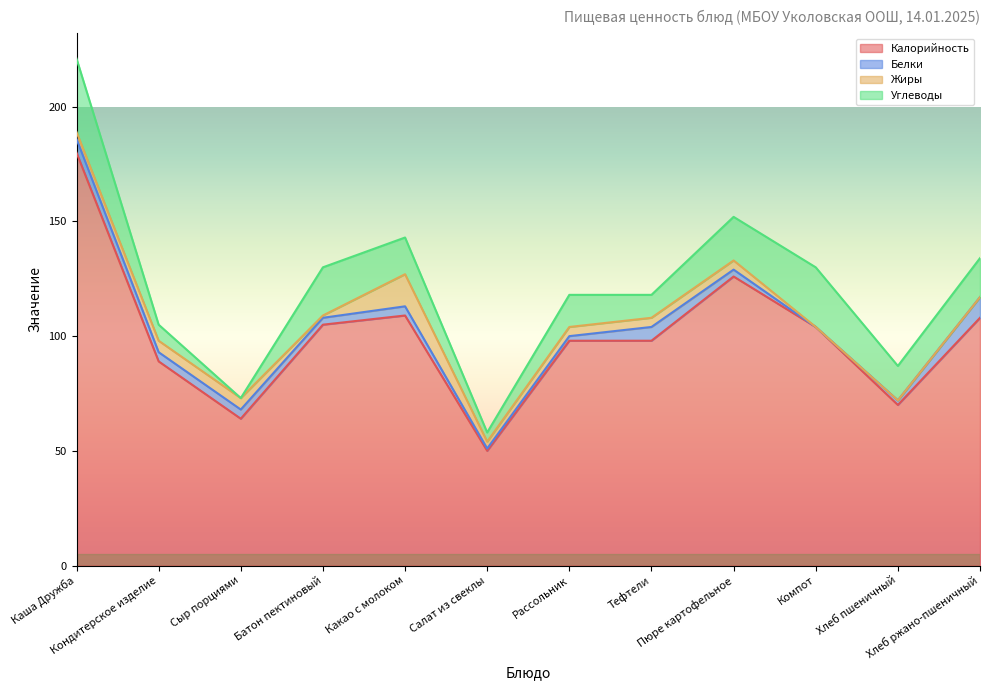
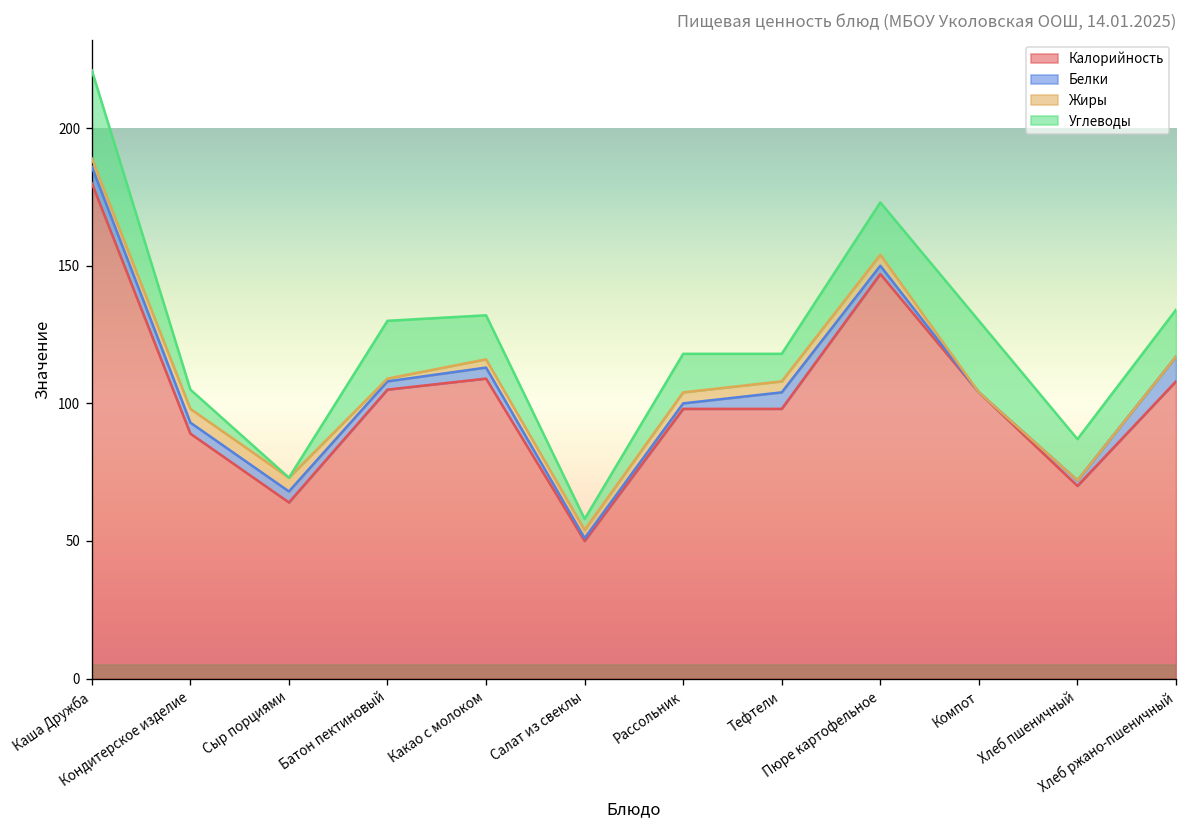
  {
    "Калорийность": {
      "Каша Дружба": 180,
      "Кондитерское изделие": 89,
      "Сыр порциями": 64,
      "Батон пектиновый": 105,
      "Какао с молоком": 109,
      "Рассольник": 98,
      "Тефтели": 98,
-     "Пюре картофельное": 126,
+     "Пюре картофельное": 147,
      "Хлеб пшеничный": 70,
      "Хлеб ржано-пшеничный": 108
    },
    "Белки": {
      "Каша Дружба": 6,
      "Кондитерское изделие": 4,
      "Сыр порциями": 4,
      "Какао с молоком": 4,
      "Рассольник": 2,
      "Тефтели": 6,
      "Пюре картофельное": 3
    },
    "Жиры": {
      "Каша Дружба": 3,
      "Кондитерское изделие": 5,
-     "Какао с молоком": 14,
+     "Какао с молоком": 3,
      "Салат из свеклы": 3,
      "Рассольник": 4,
      "Тефтели": 4,
      "Пюре картофельное": 4
    },
    "Углеводы": {
      "Каша Дружба": 32,
      "Кондитерское изделие": 7,
      "Батон пектиновый": 21,
      "Какао с молоком": 16,
      "Салат из свеклы": 4,
      "Рассольник": 14,
      "Тефтели": 10,
      "Пюре картофельное": 19,
      "Компот": 26,
      "Хлеб пшеничный": 15,
      "Хлеб ржано-пшеничный": 17
    }
  }
